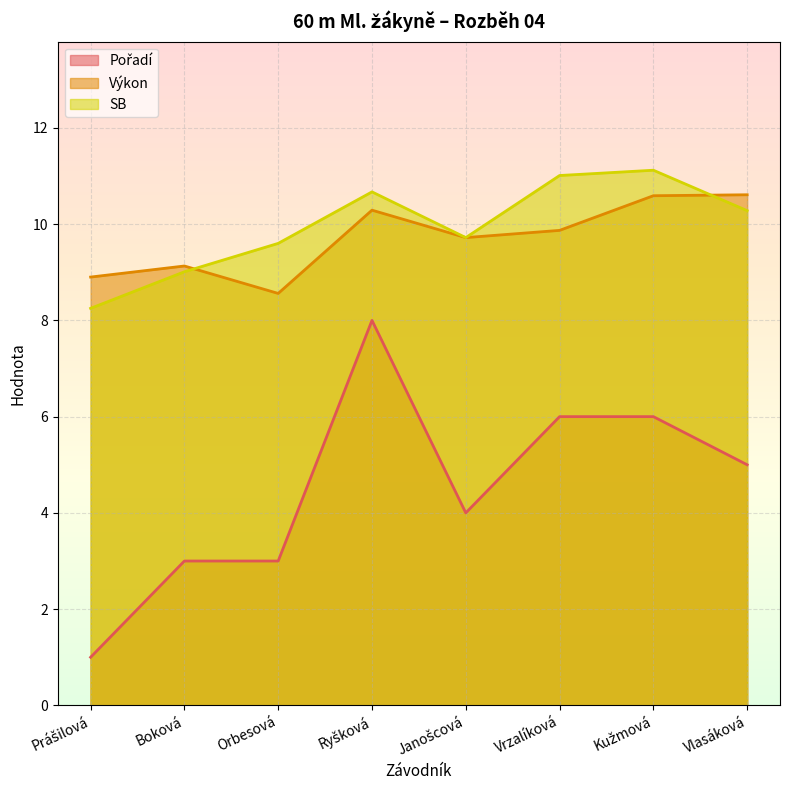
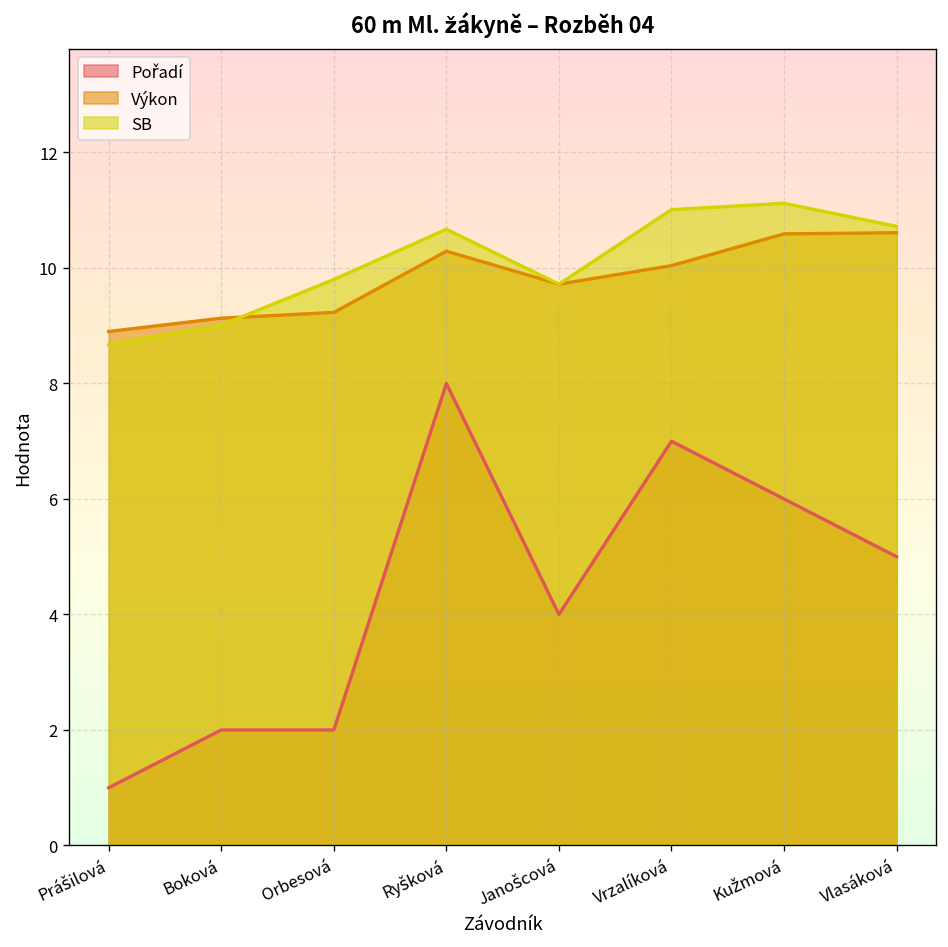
  {
    "Pořadí": {
      "Prášilová": 1,
-     "Boková": 3,
-     "Orbesová": 3,
+     "Boková": 2,
+     "Orbesová": 2,
      "Ryšková": 8,
      "Janošcová": 4,
-     "Vrzalíková": 6,
+     "Vrzalíková": 7,
      "Kužmová": 6,
      "Vlasáková": 5
    },
    "Výkon": {
      "Prášilová": 8.9,
      "Boková": 9.1,
-     "Orbesová": 8.6,
+     "Orbesová": 9.2,
      "Ryšková": 10.3,
-     "Vrzalíková": 9.9,
+     "Vrzalíková": 10.0,
      "Kužmová": 10.6,
      "Vlasáková": 10.6
    },
    "SB": {
-     "Prášilová": 8.3,
+     "Prášilová": 8.7,
      "Boková": 9.0,
-     "Orbesová": 9.6,
+     "Orbesová": 9.8,
      "Ryšková": 10.7,
      "Vrzalíková": 11.0,
      "Kužmová": 11.1,
-     "Vlasáková": 10.3
+     "Vlasáková": 10.7
    }
  }
